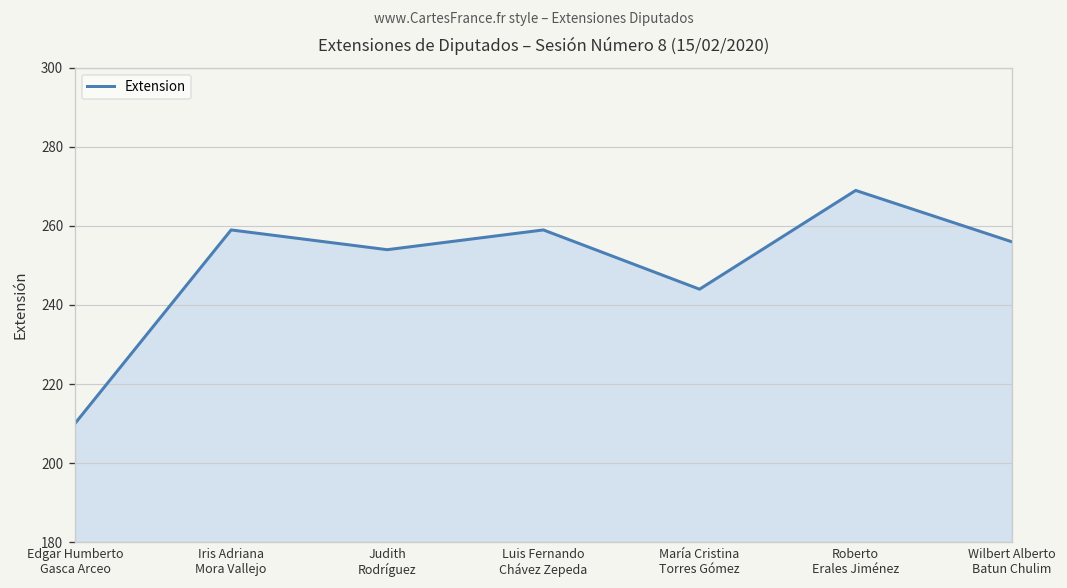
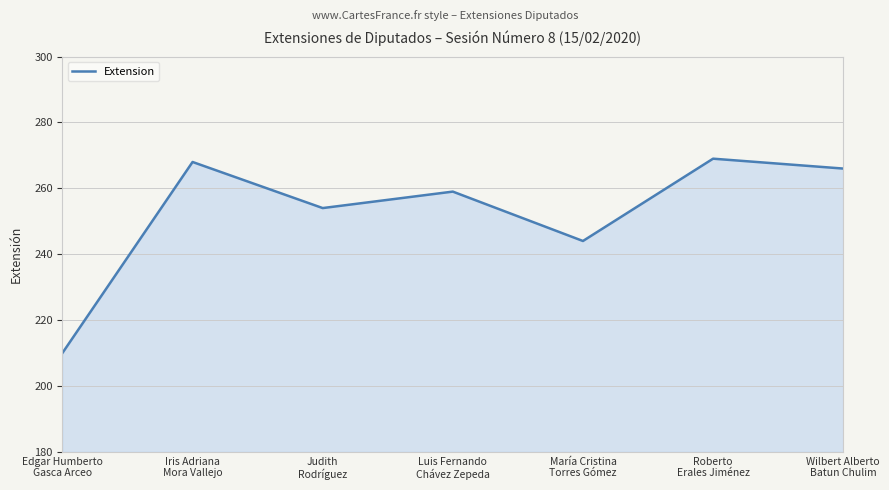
  {
    "Edgar Humberto Gasca Arceo": 210,
-   "Iris Adriana Mora Vallejo": 259,
+   "Iris Adriana Mora Vallejo": 268,
    "Judith Rodríguez": 254,
    "Luis Fernando Chávez Zepeda": 259,
    "María Cristina Torres Gómez": 244,
    "Roberto Erales Jiménez": 269,
-   "Wilbert Alberto Batun Chulim": 256
+   "Wilbert Alberto Batun Chulim": 266
  }
